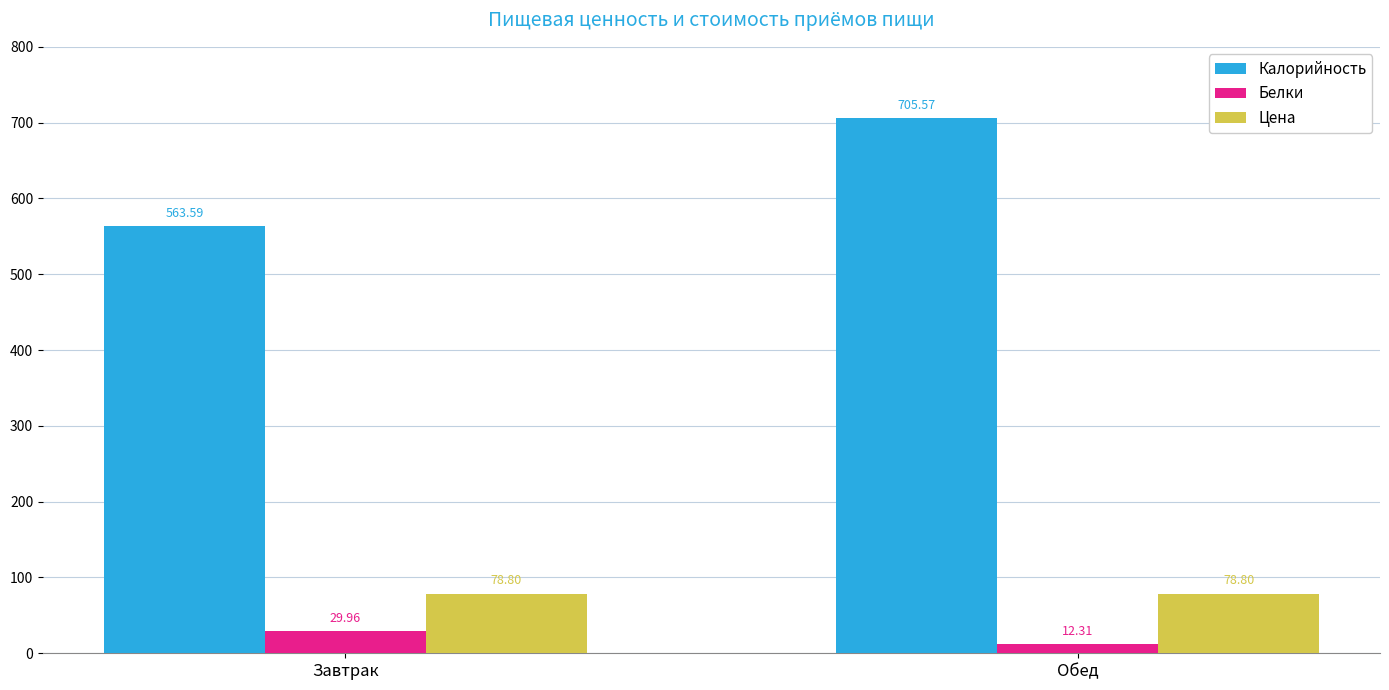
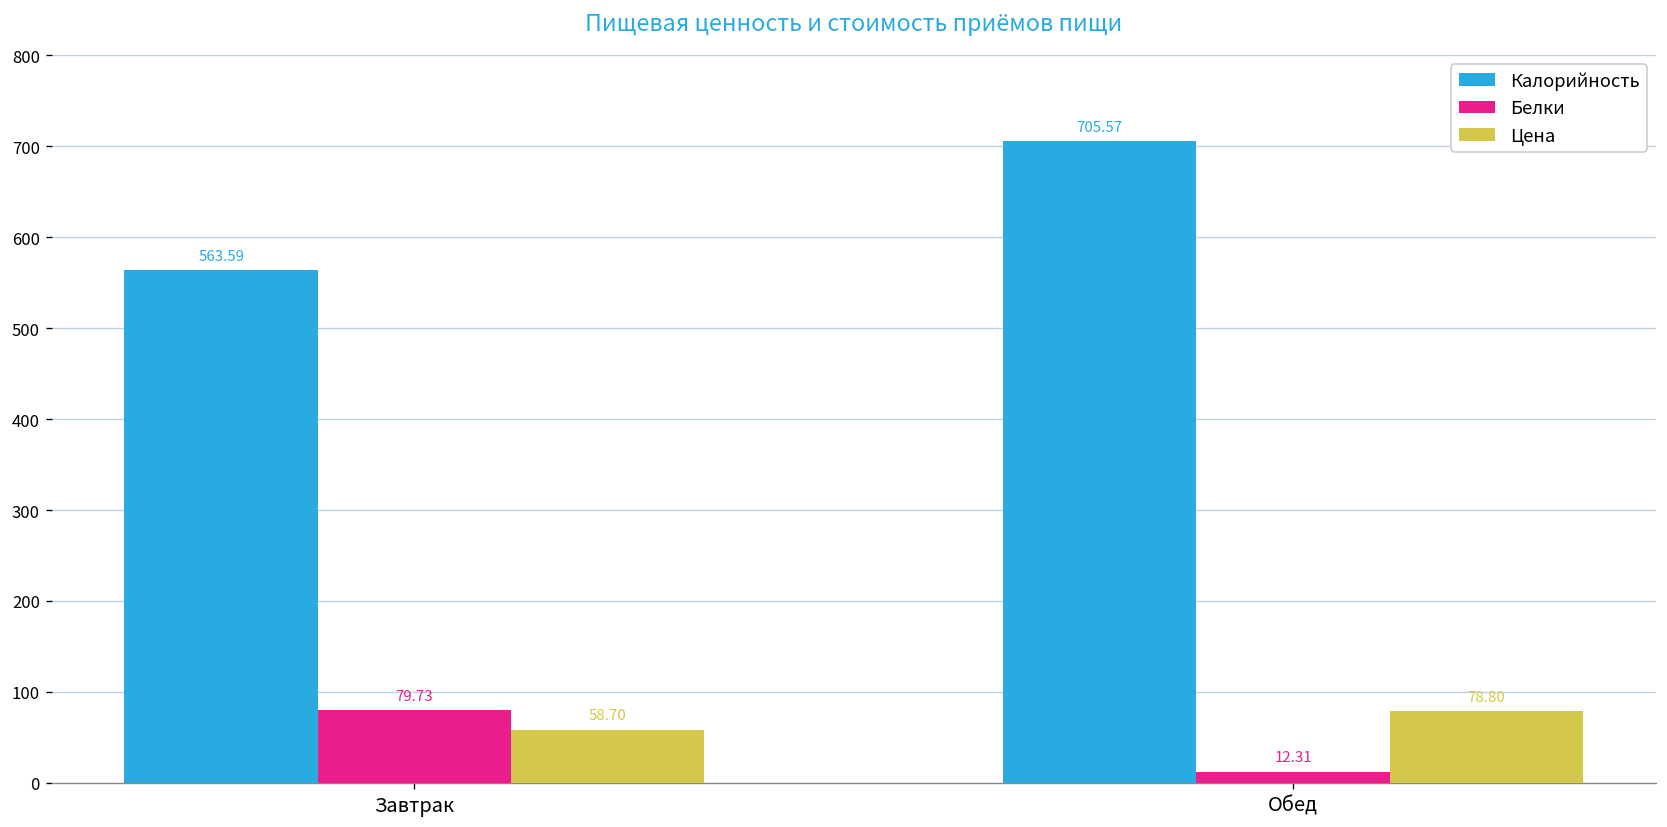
  {
    "Калорийность": {
      "Завтрак": 563.59,
      "Обед": 705.57
    },
    "Белки": {
-     "Завтрак": 29.96,
+     "Завтрак": 79.73,
      "Обед": 12.31
    },
    "Цена": {
-     "Завтрак": 78.80,
+     "Завтрак": 58.70,
      "Обед": 78.80
    }
  }
